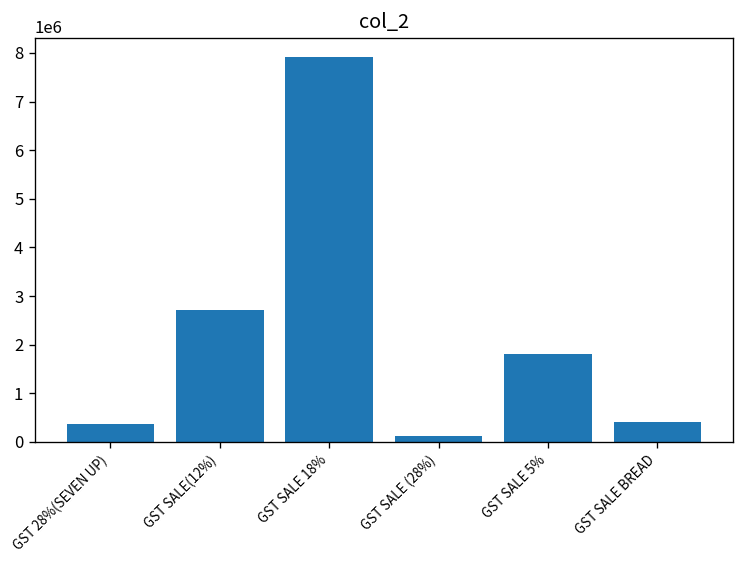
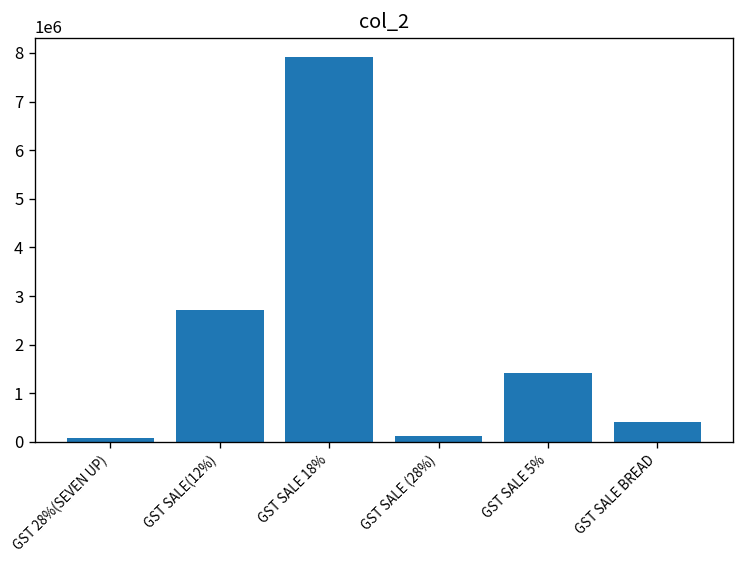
  {
-   "GST 28%(SEVEN UP)": 400000,
+   "GST 28%(SEVEN UP)": 100000,
    "GST SALE(12%)": 2700000,
    "GST SALE 18%": 7900000,
    "GST SALE (28%)": 100000,
-   "GST SALE 5%": 1800000,
+   "GST SALE 5%": 1400000,
    "GST SALE BREAD": 400000
  }
